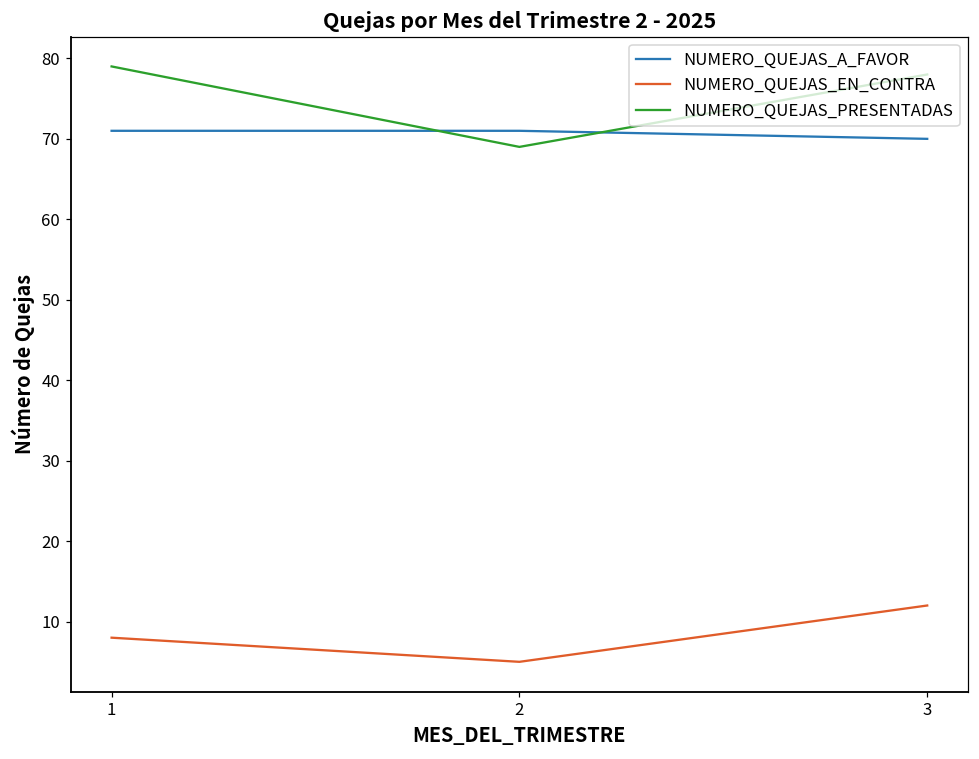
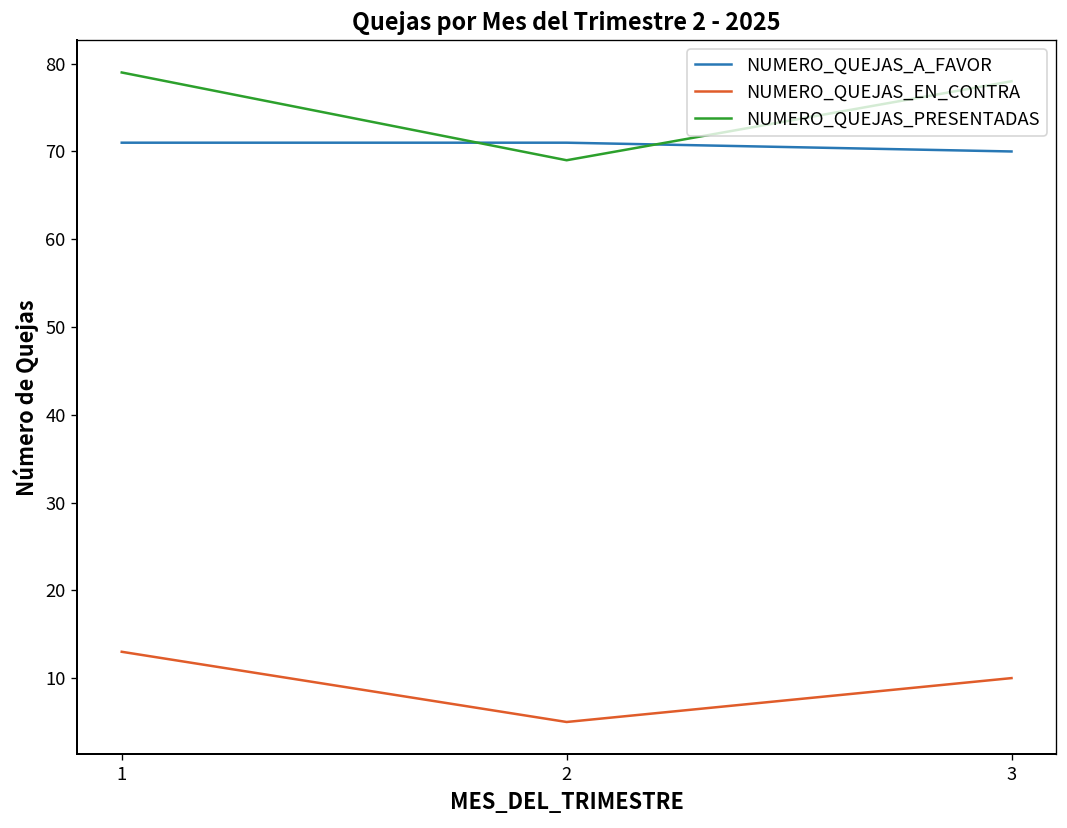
  {
    "NUMERO_QUEJAS_A_FAVOR": {
      "1": 71,
      "2": 71,
      "3": 70
    },
    "NUMERO_QUEJAS_EN_CONTRA": {
-     "1": 8,
+     "1": 13,
      "2": 5,
-     "3": 12
+     "3": 10
    },
    "NUMERO_QUEJAS_PRESENTADAS": {
      "1": 79,
      "2": 69
    }
  }
